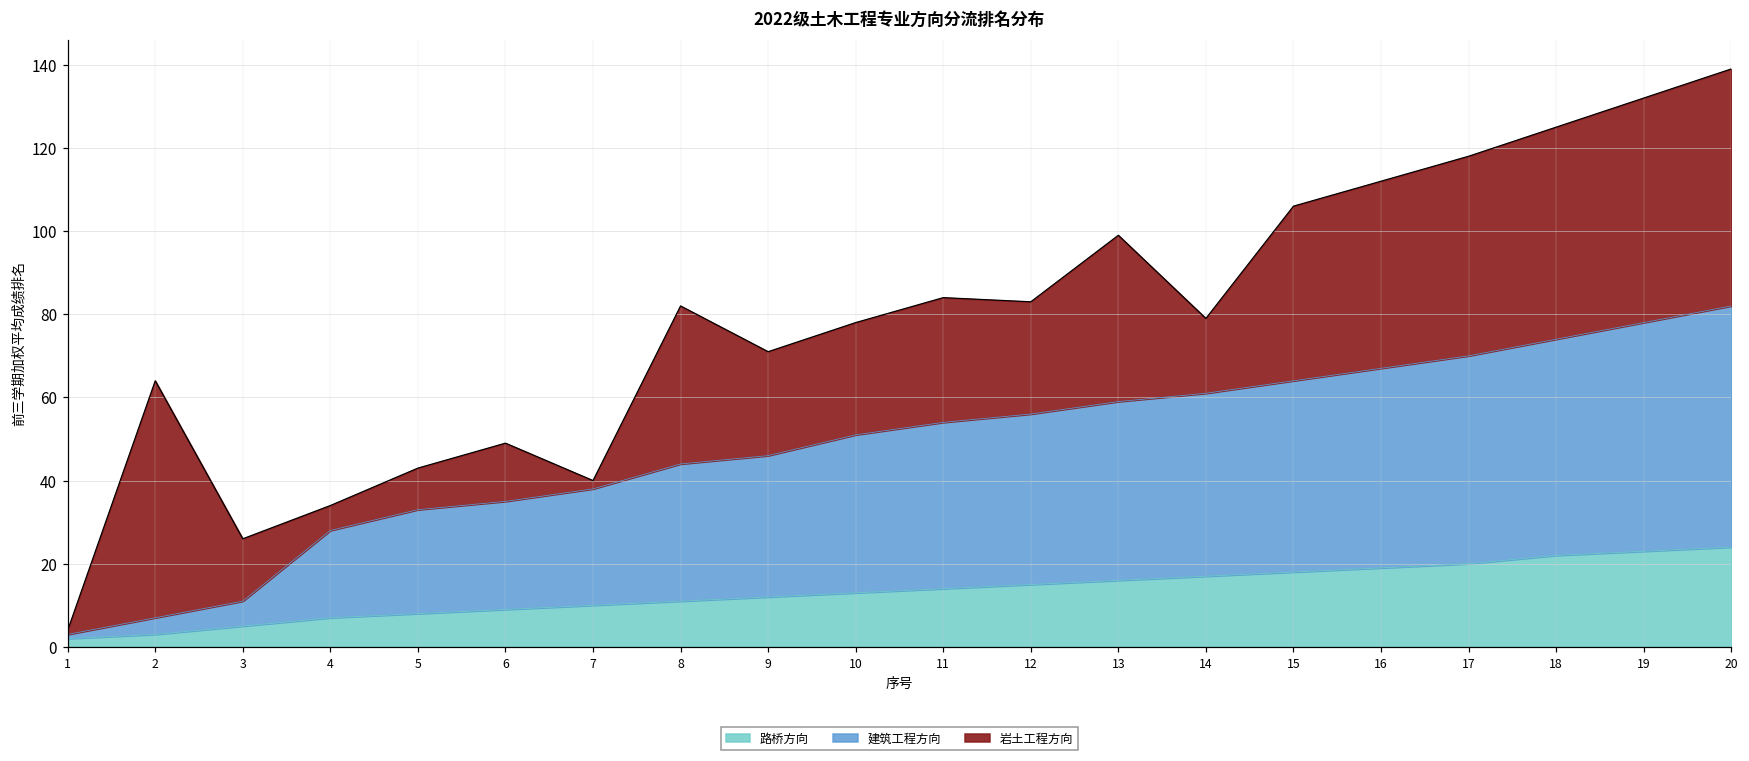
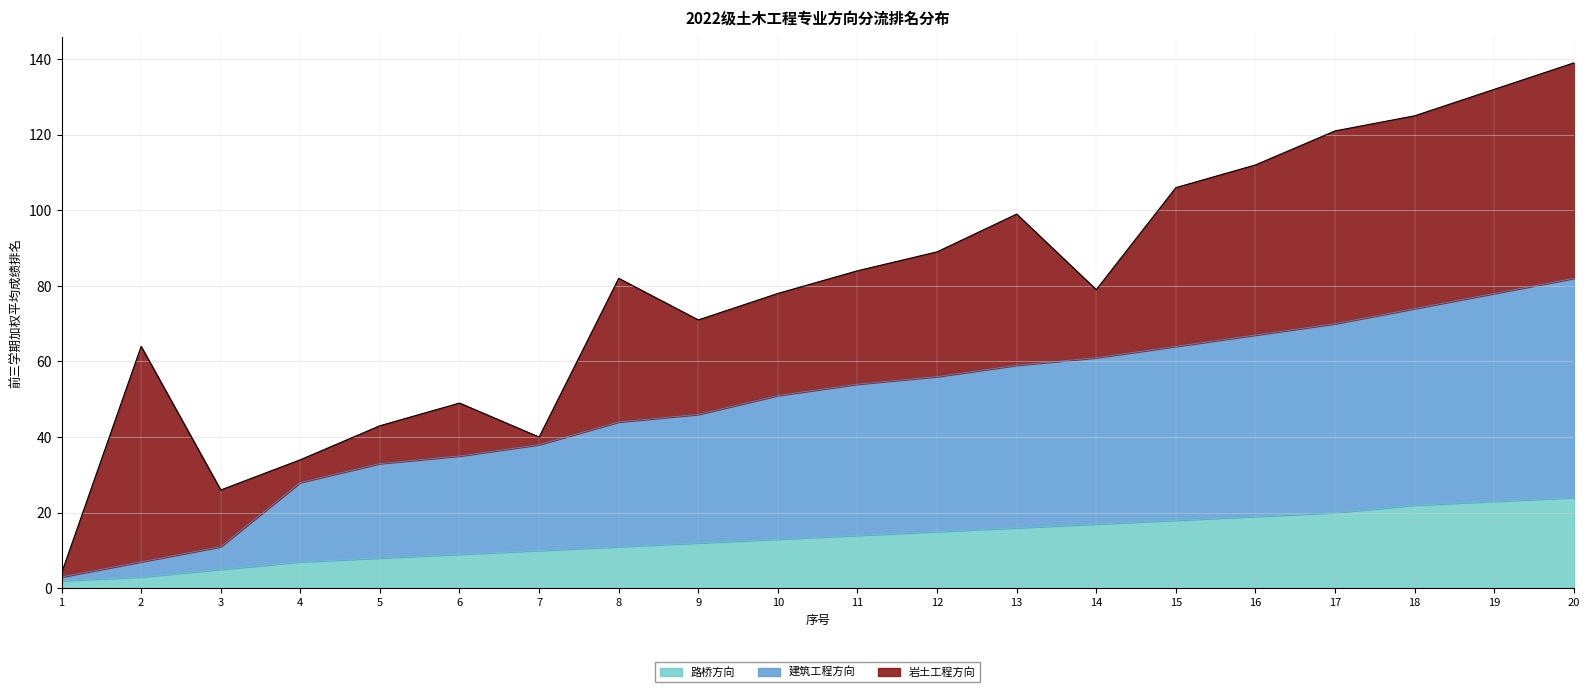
  {
    "岩土工程方向": {
      "1": 1,
      "2": 57,
      "3": 15,
      "4": 6,
      "5": 10,
      "6": 14,
      "7": 2,
      "8": 38,
      "9": 25,
      "10": 27,
      "11": 30,
-     "12": 27,
+     "12": 33,
      "13": 40,
      "14": 18,
      "15": 42,
      "16": 45,
-     "17": 48,
+     "17": 51,
      "18": 51,
      "19": 54,
      "20": 57
    }
  }
